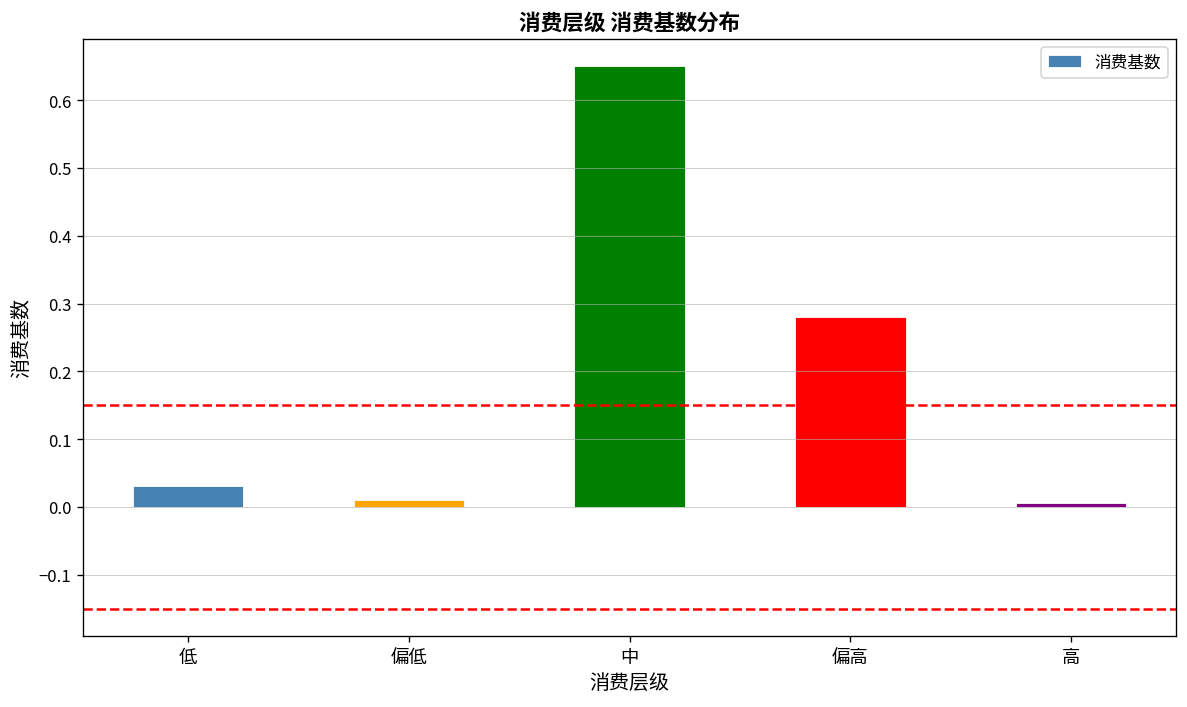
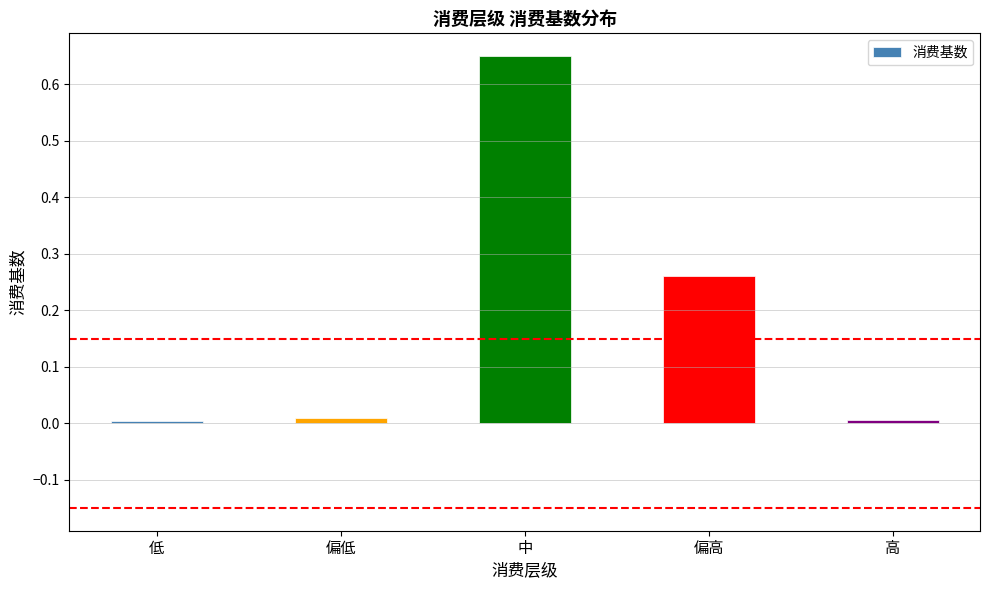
  {
-   "低": 0.03,
+   "低": 0.00,
    "偏低": 0.01,
    "中": 0.65,
-   "偏高": 0.28,
+   "偏高": 0.26,
    "高": 0.01
  }
